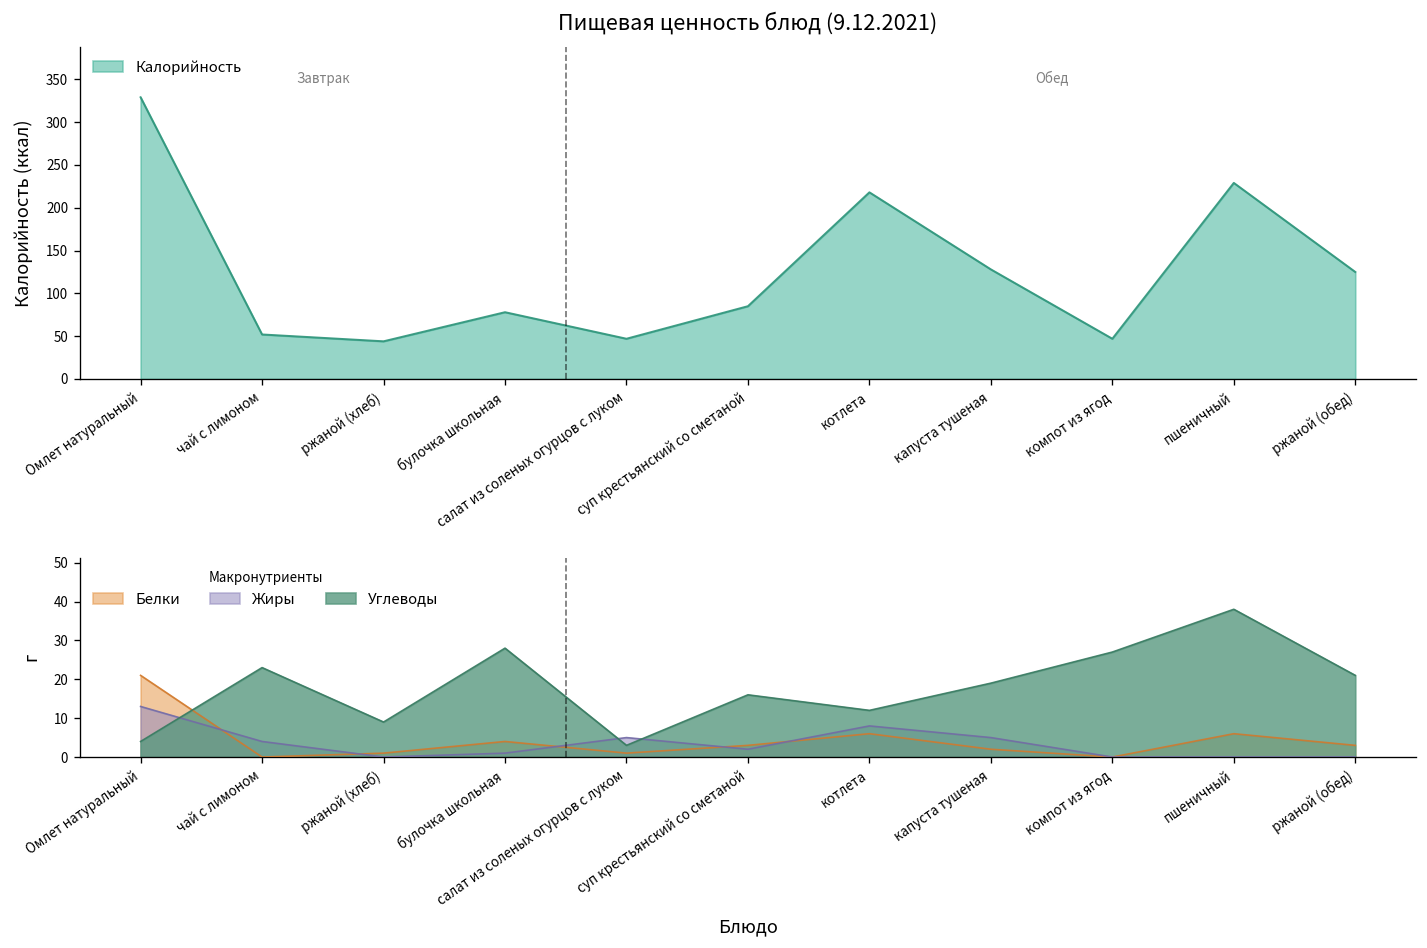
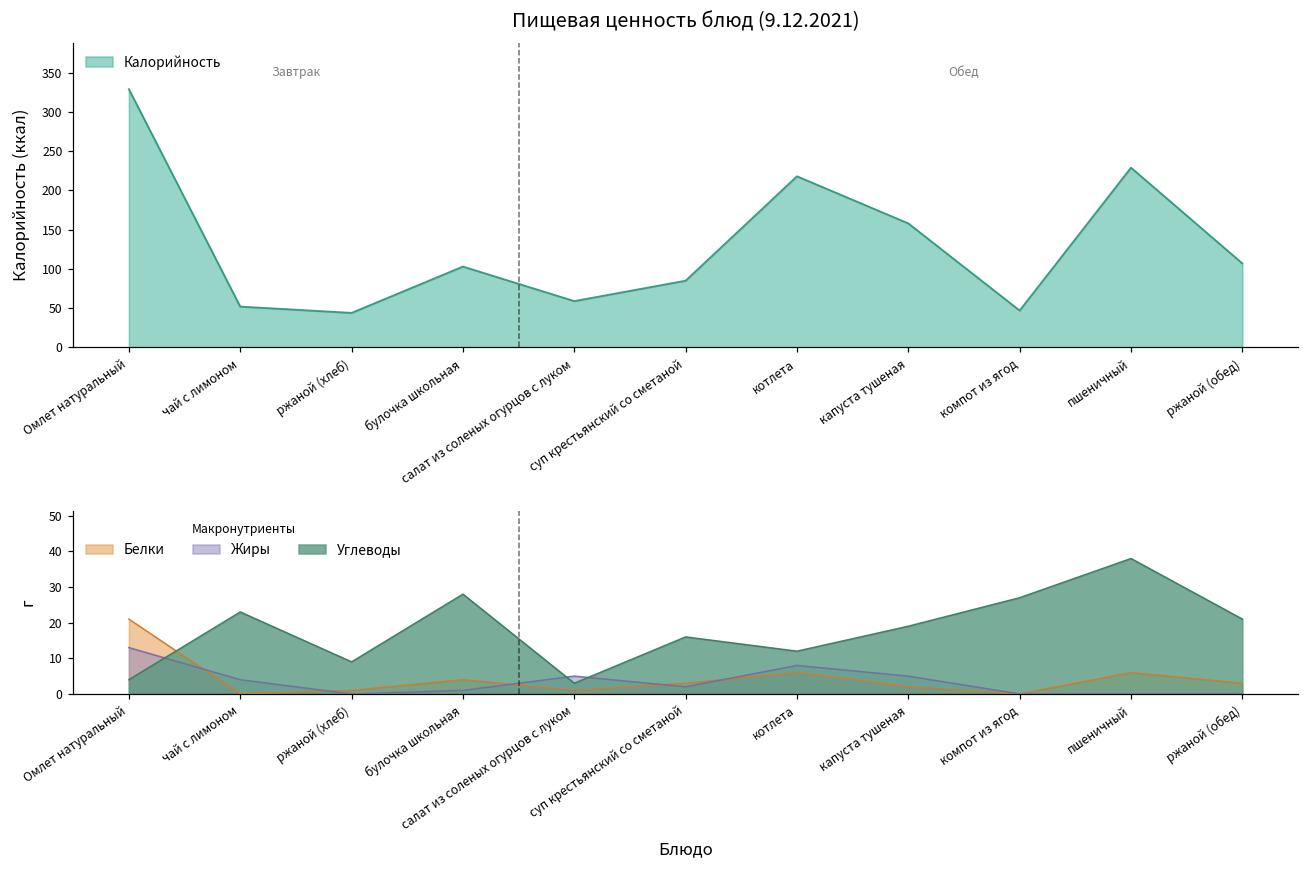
  {
    "Пищевая ценность блюд (9.12.2021)": {
      "Омлет натуральный": 330,
      "чай с лимоном": 50,
      "ржаной (хлеб)": 40,
-     "булочка школьная": 80,
-     "салат из соленых огурцов с луком": 50,
+     "булочка школьная": 100,
+     "салат из соленых огурцов с луком": 60,
      "суп крестьянский со сметаной": 90,
      "котлета": 220,
-     "капуста тушеная": 130,
+     "капуста тушеная": 160,
      "компот из ягод": 50,
      "пшеничный": 230,
-     "ржаной (обед)": 130
+     "ржаной (обед)": 110
    }
  }
